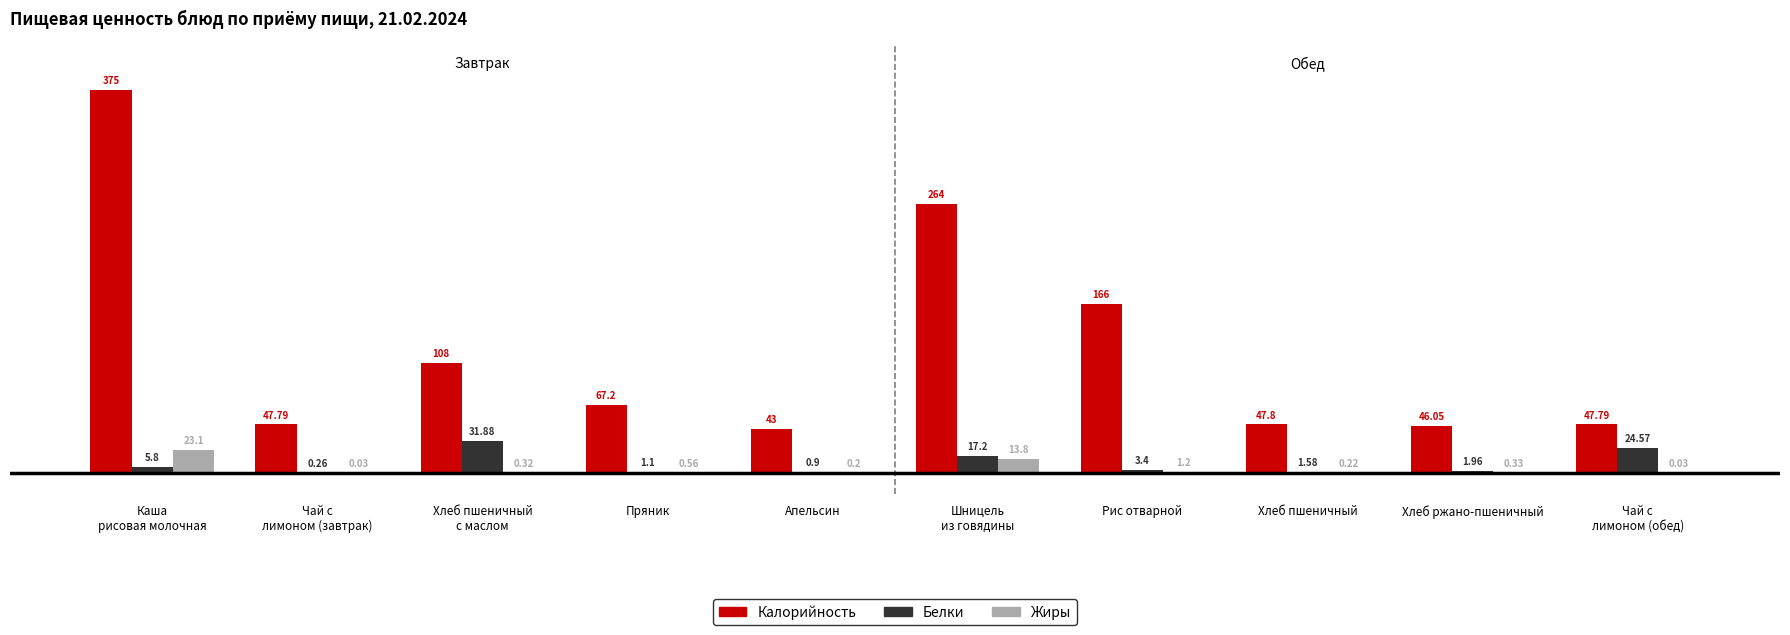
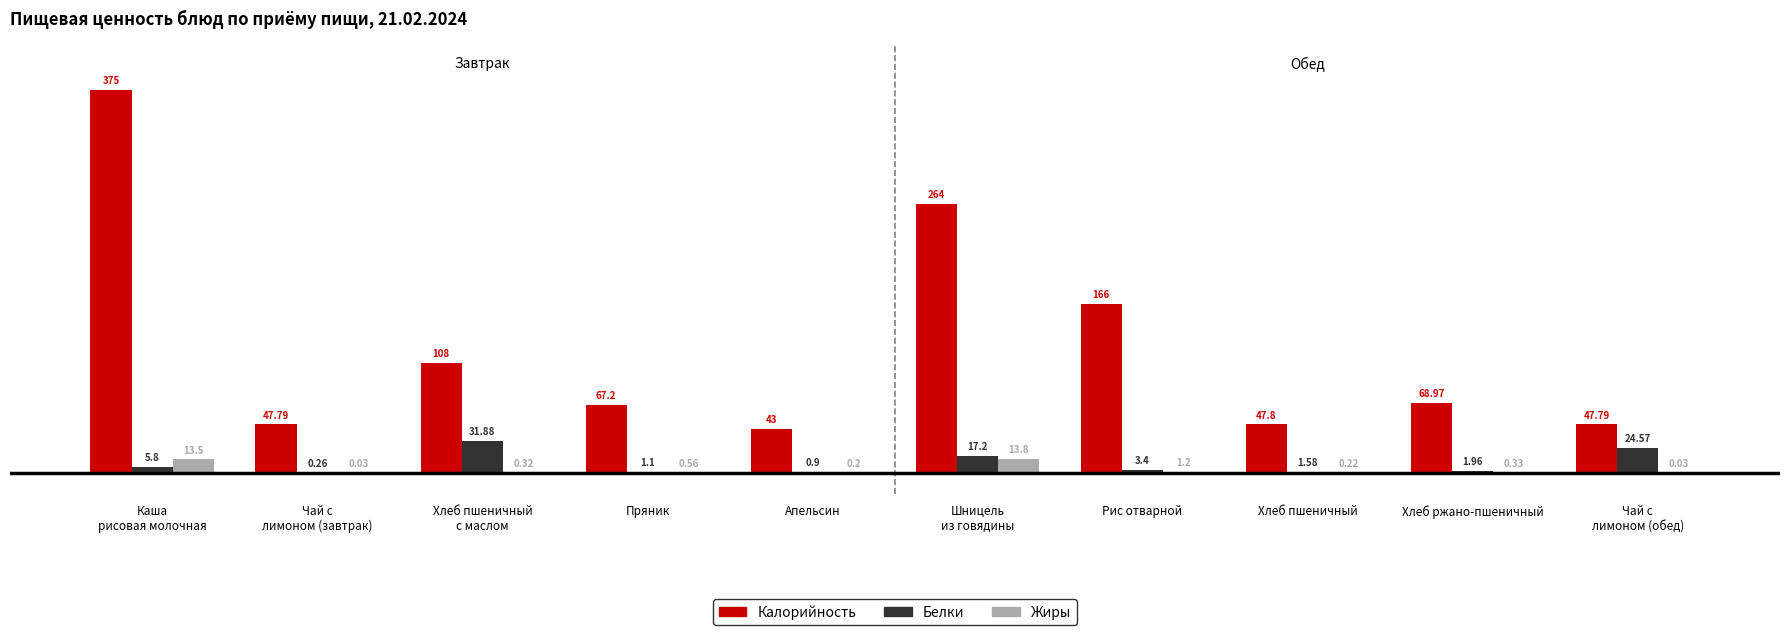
  {
    "Калорийность": {
      "Каша рисовая молочная": 375,
      "Чай с лимоном (завтрак)": 47.79,
      "Хлеб пшеничный с маслом": 108,
      "Пряник": 67.2,
      "Апельсин": 43,
      "Шницель из говядины": 264,
      "Рис отварной": 166,
      "Хлеб пшеничный": 47.8,
-     "Хлеб ржано-пшеничный": 46.05,
+     "Хлеб ржано-пшеничный": 68.97,
      "Чай с лимоном (обед)": 47.79
    },
    "Белки": {
      "Каша рисовая молочная": 5.8,
      "Чай с лимоном (завтрак)": 0.26,
      "Хлеб пшеничный с маслом": 31.88,
      "Пряник": 1.1,
      "Апельсин": 0.9,
      "Шницель из говядины": 17.2,
      "Рис отварной": 3.4,
      "Хлеб пшеничный": 1.58,
      "Хлеб ржано-пшеничный": 1.96,
      "Чай с лимоном (обед)": 24.57
    },
    "Жиры": {
-     "Каша рисовая молочная": 23.1,
+     "Каша рисовая молочная": 13.5,
      "Чай с лимоном (завтрак)": 0.03,
      "Хлеб пшеничный с маслом": 0.32,
      "Пряник": 0.56,
      "Апельсин": 0.2,
      "Шницель из говядины": 13.8,
      "Рис отварной": 1.2,
      "Хлеб пшеничный": 0.22,
      "Хлеб ржано-пшеничный": 0.33,
      "Чай с лимоном (обед)": 0.03
    }
  }
